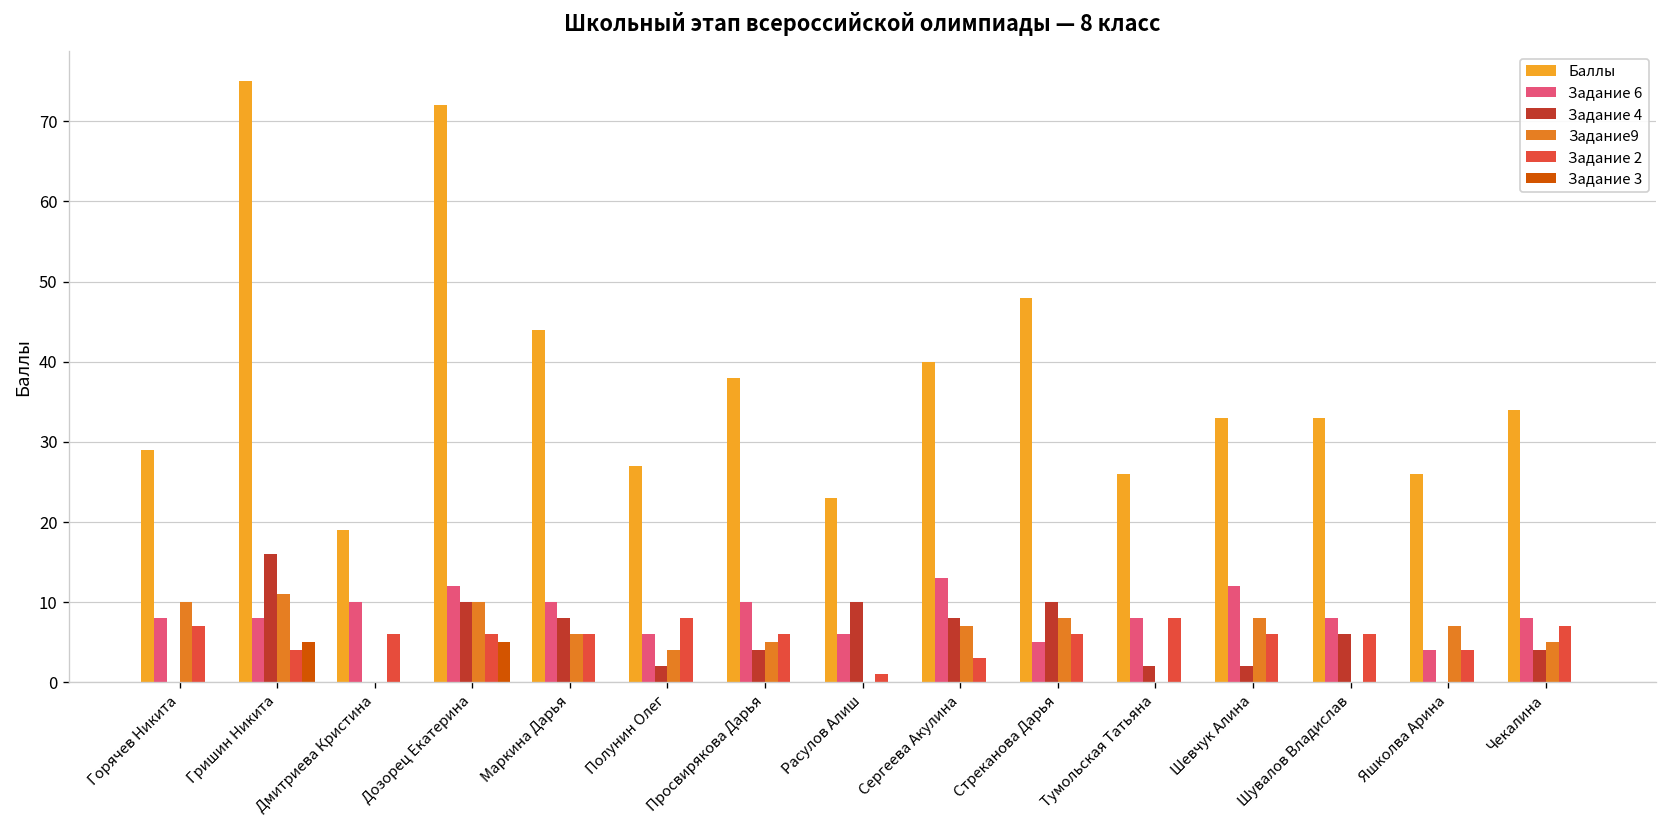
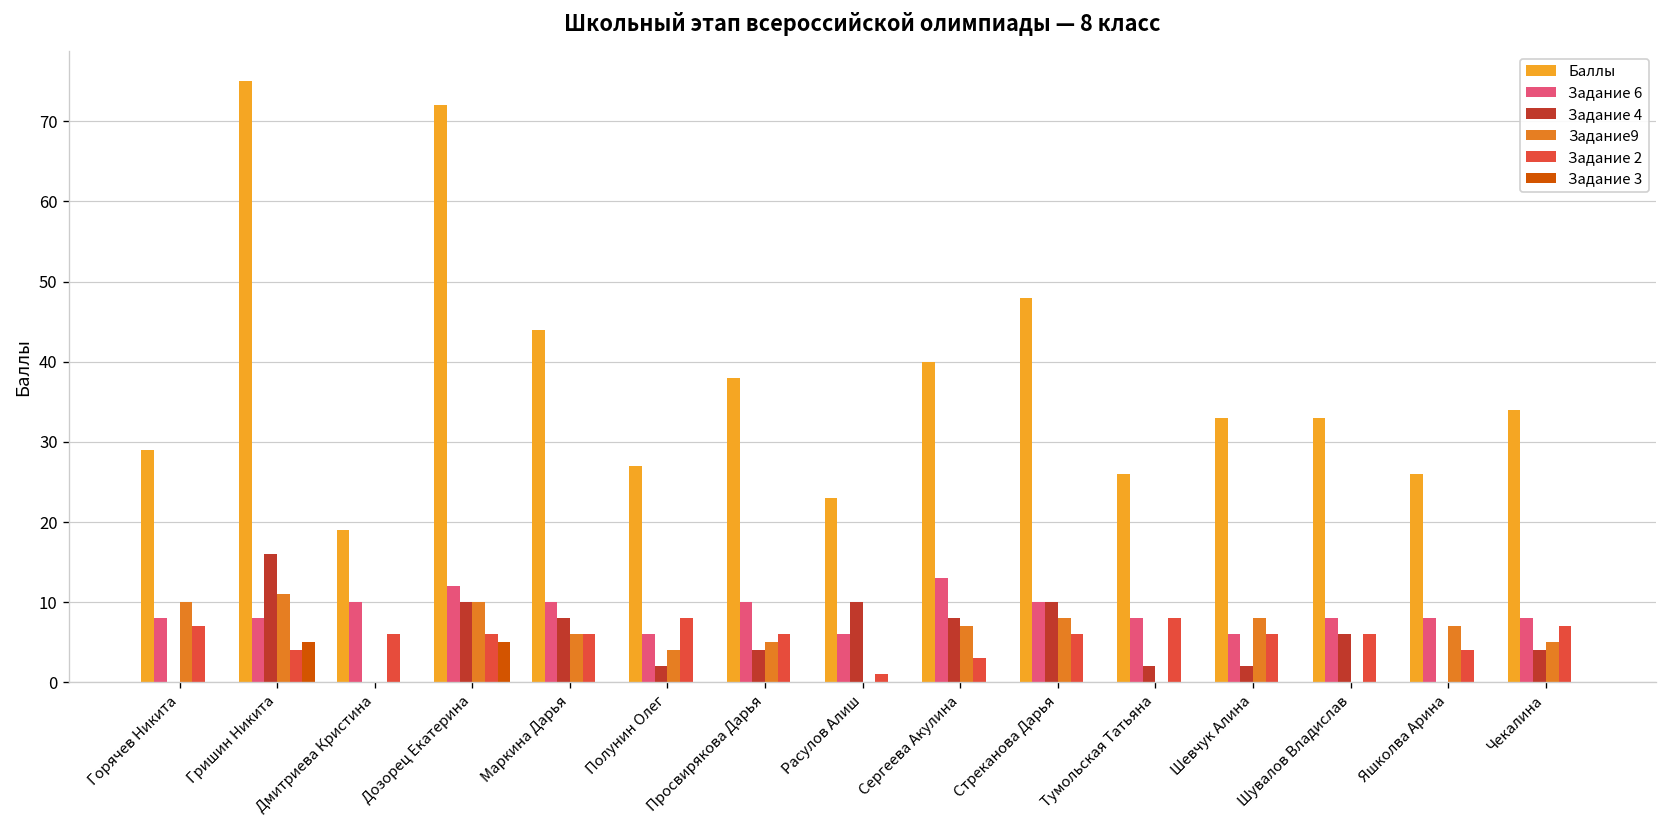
  {
    "Задание 6": {
      "Горячев Никита": 8,
      "Гришин Никита": 8,
      "Дмитриева Кристина": 10,
      "Дозорец Екатерина": 12,
      "Маркина Дарья": 10,
      "Полунин Олег": 6,
      "Просвирякова Дарья": 10,
      "Расулов Алиш": 6,
      "Сергеева Акулина": 13,
-     "Стреканова Дарья": 5,
+     "Стреканова Дарья": 10,
      "Тумольская Татьяна": 8,
-     "Шевчук Алина": 12,
+     "Шевчук Алина": 6,
      "Шувалов Владислав": 8,
-     "Яшколва Арина": 4,
+     "Яшколва Арина": 8,
      "Чекалина": 8
    }
  }
